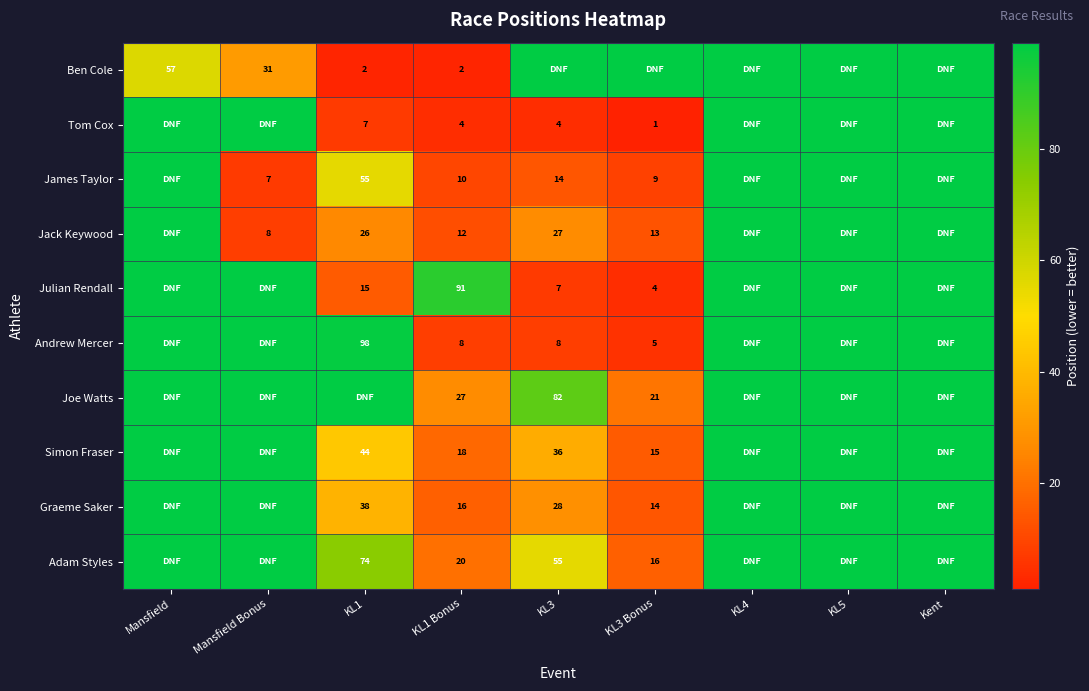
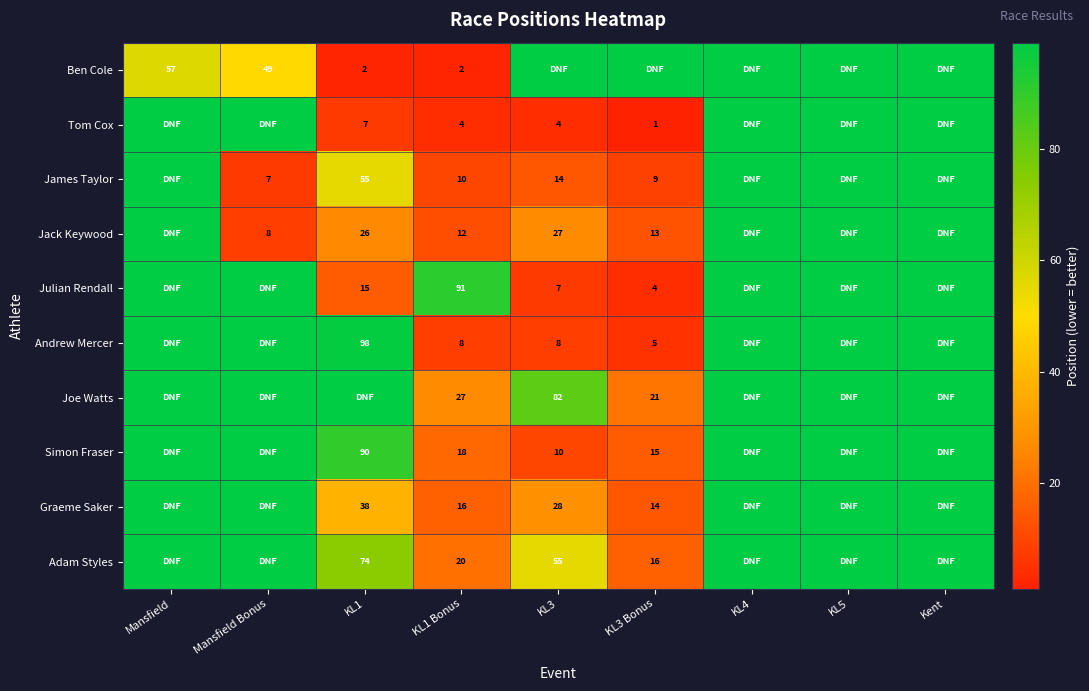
  {
    "Ben Cole": {
      "Mansfield": 57,
-     "Mansfield Bonus": 31,
+     "Mansfield Bonus": 49,
      "KL1": 2,
      "KL1 Bonus": 2
    },
    "Tom Cox": {
      "KL1": 7,
      "KL1 Bonus": 4,
      "KL3": 4,
      "KL3 Bonus": 1
    },
    "James Taylor": {
      "Mansfield Bonus": 7,
      "KL1": 55,
      "KL1 Bonus": 10,
      "KL3": 14,
      "KL3 Bonus": 9
    },
    "Jack Keywood": {
      "Mansfield Bonus": 8,
      "KL1": 26,
      "KL1 Bonus": 12,
      "KL3": 27,
      "KL3 Bonus": 13
    },
    "Julian Rendall": {
      "KL1": 15,
      "KL1 Bonus": 91,
      "KL3": 7,
      "KL3 Bonus": 4
    },
    "Andrew Mercer": {
      "KL1": 98,
      "KL1 Bonus": 8,
      "KL3": 8,
      "KL3 Bonus": 5
    },
    "Joe Watts": {
      "KL1 Bonus": 27,
      "KL3": 82,
      "KL3 Bonus": 21
    },
    "Simon Fraser": {
-     "KL1": 44,
+     "KL1": 90,
      "KL1 Bonus": 18,
-     "KL3": 36,
+     "KL3": 10,
      "KL3 Bonus": 15
    },
    "Graeme Saker": {
      "KL1": 38,
      "KL1 Bonus": 16,
      "KL3": 28,
      "KL3 Bonus": 14
    },
    "Adam Styles": {
      "KL1": 74,
      "KL1 Bonus": 20,
      "KL3": 55,
      "KL3 Bonus": 16
    }
  }
